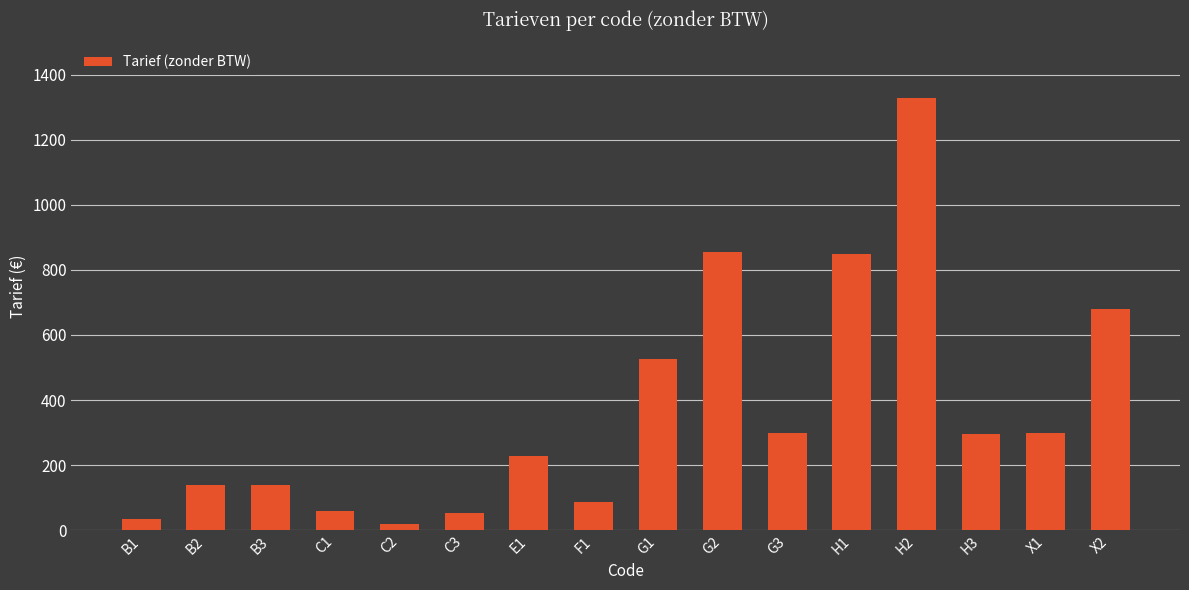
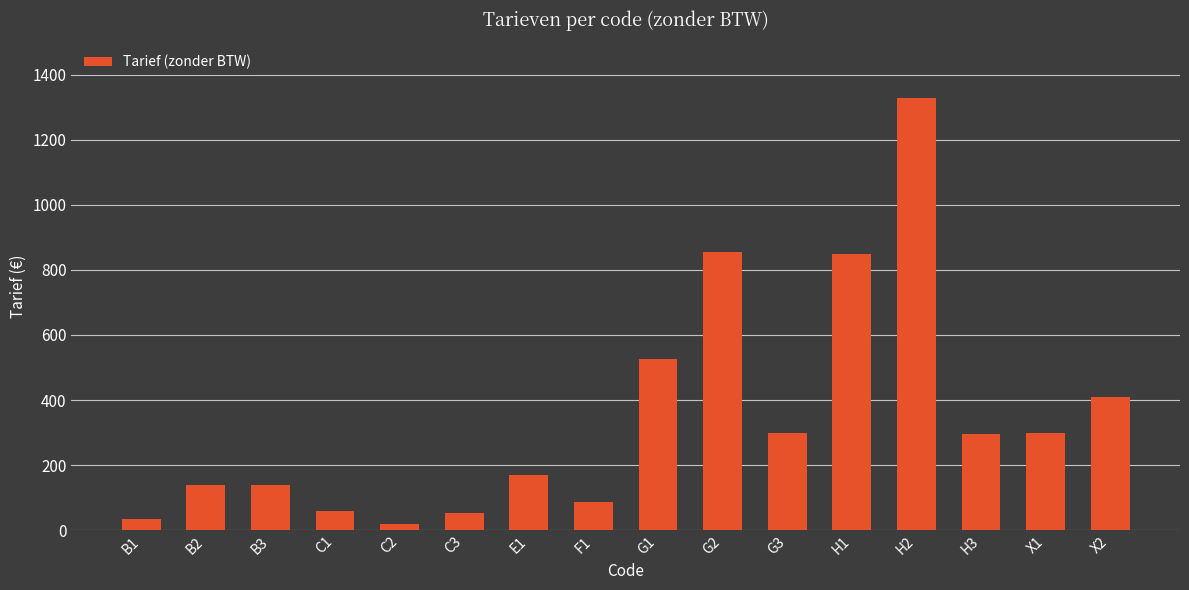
  {
    "B1": 40,
    "B2": 140,
    "B3": 140,
    "C1": 60,
    "C2": 20,
    "C3": 50,
-   "E1": 230,
+   "E1": 170,
    "F1": 90,
    "G1": 530,
    "G2": 860,
    "G3": 300,
    "H1": 850,
    "H2": 1330,
    "H3": 300,
    "X1": 300,
-   "X2": 680
+   "X2": 410
  }
